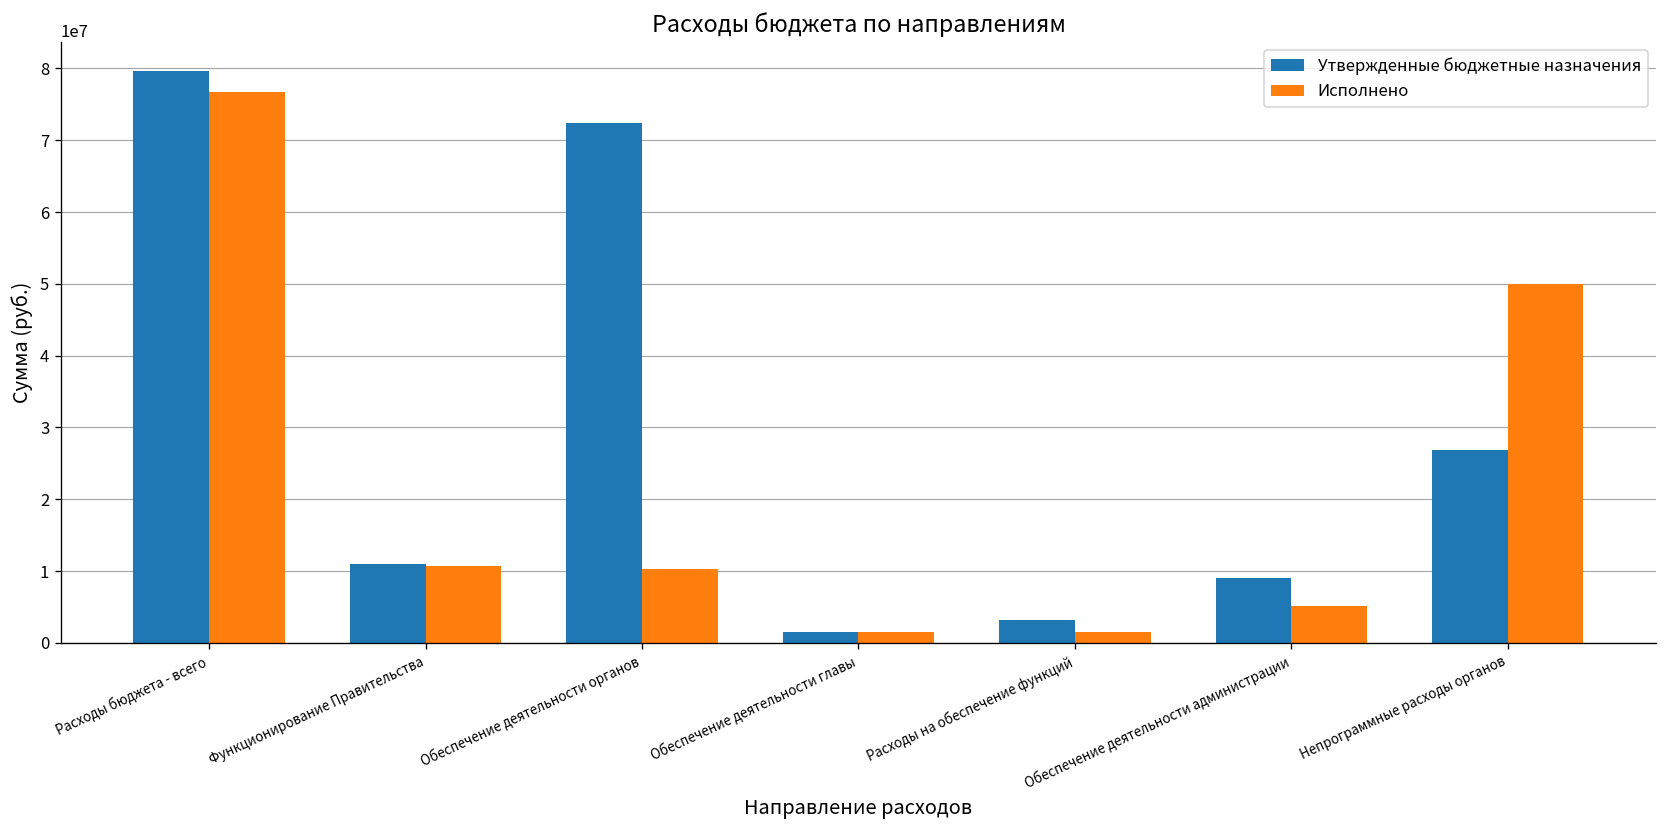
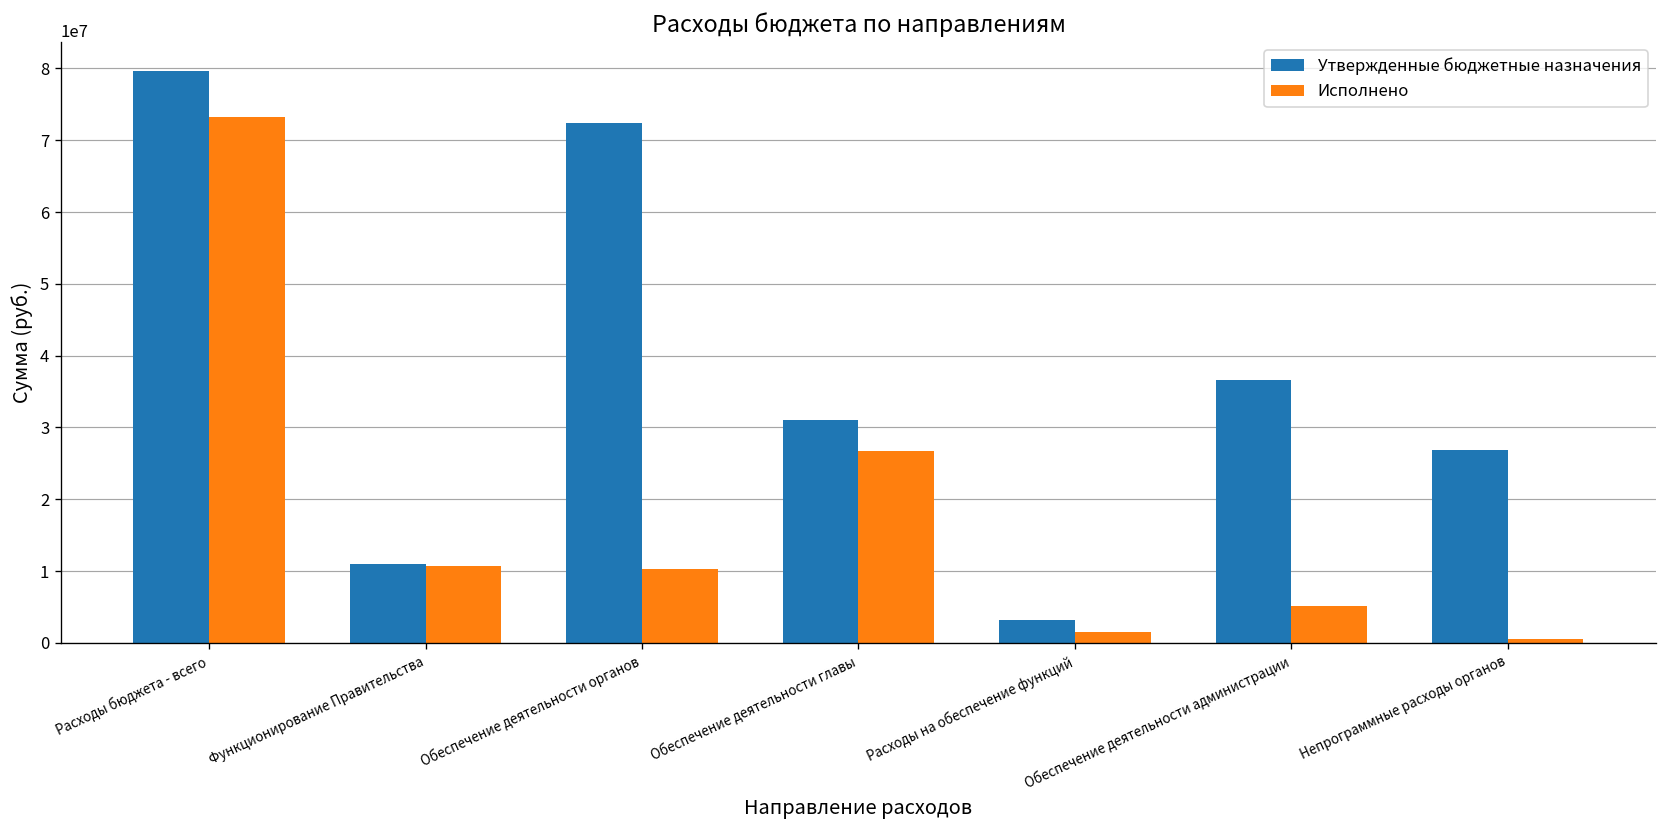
  {
    "Утвержденные бюджетные назначения": {
      "Расходы бюджета - всего": 80000000,
      "Функционирование Правительства": 11000000,
      "Обеспечение деятельности органов": 72000000,
-     "Обеспечение деятельности главы": 1000000,
+     "Обеспечение деятельности главы": 31000000,
      "Расходы на обеспечение функций": 3000000,
-     "Обеспечение деятельности администрации": 9000000,
+     "Обеспечение деятельности администрации": 37000000,
      "Непрограммные расходы органов": 27000000
    },
    "Исполнено": {
-     "Расходы бюджета - всего": 77000000,
+     "Расходы бюджета - всего": 73000000,
      "Функционирование Правительства": 11000000,
      "Обеспечение деятельности органов": 10000000,
-     "Обеспечение деятельности главы": 1000000,
+     "Обеспечение деятельности главы": 27000000,
      "Расходы на обеспечение функций": 1000000,
      "Обеспечение деятельности администрации": 5000000,
-     "Непрограммные расходы органов": 50000000
+     "Непрограммные расходы органов": 0
    }
  }
